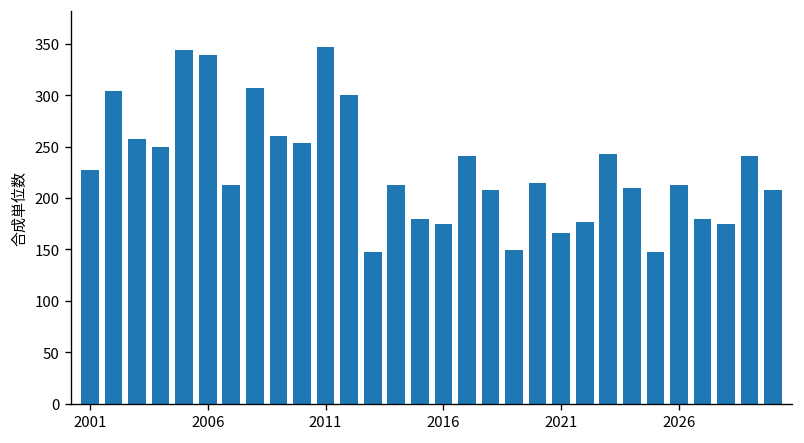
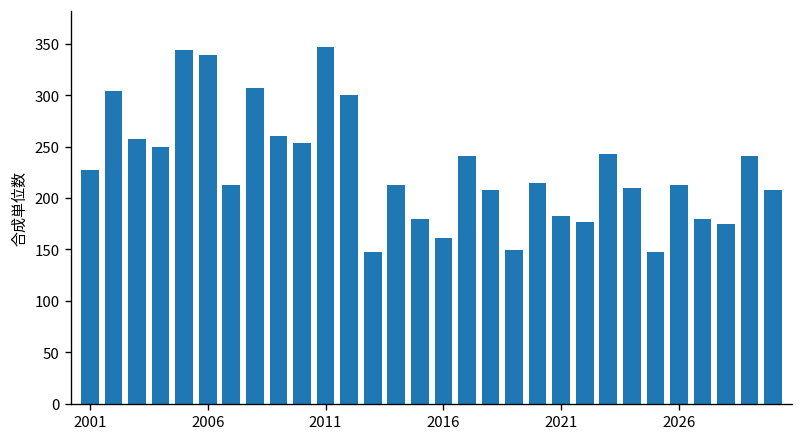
  {
    "2001": 230,
    "2006": 340,
    "2011": 350,
-   "2016": 180,
-   "2021": 170,
+   "2016": 160,
+   "2021": 180,
    "2026": 210
  }
